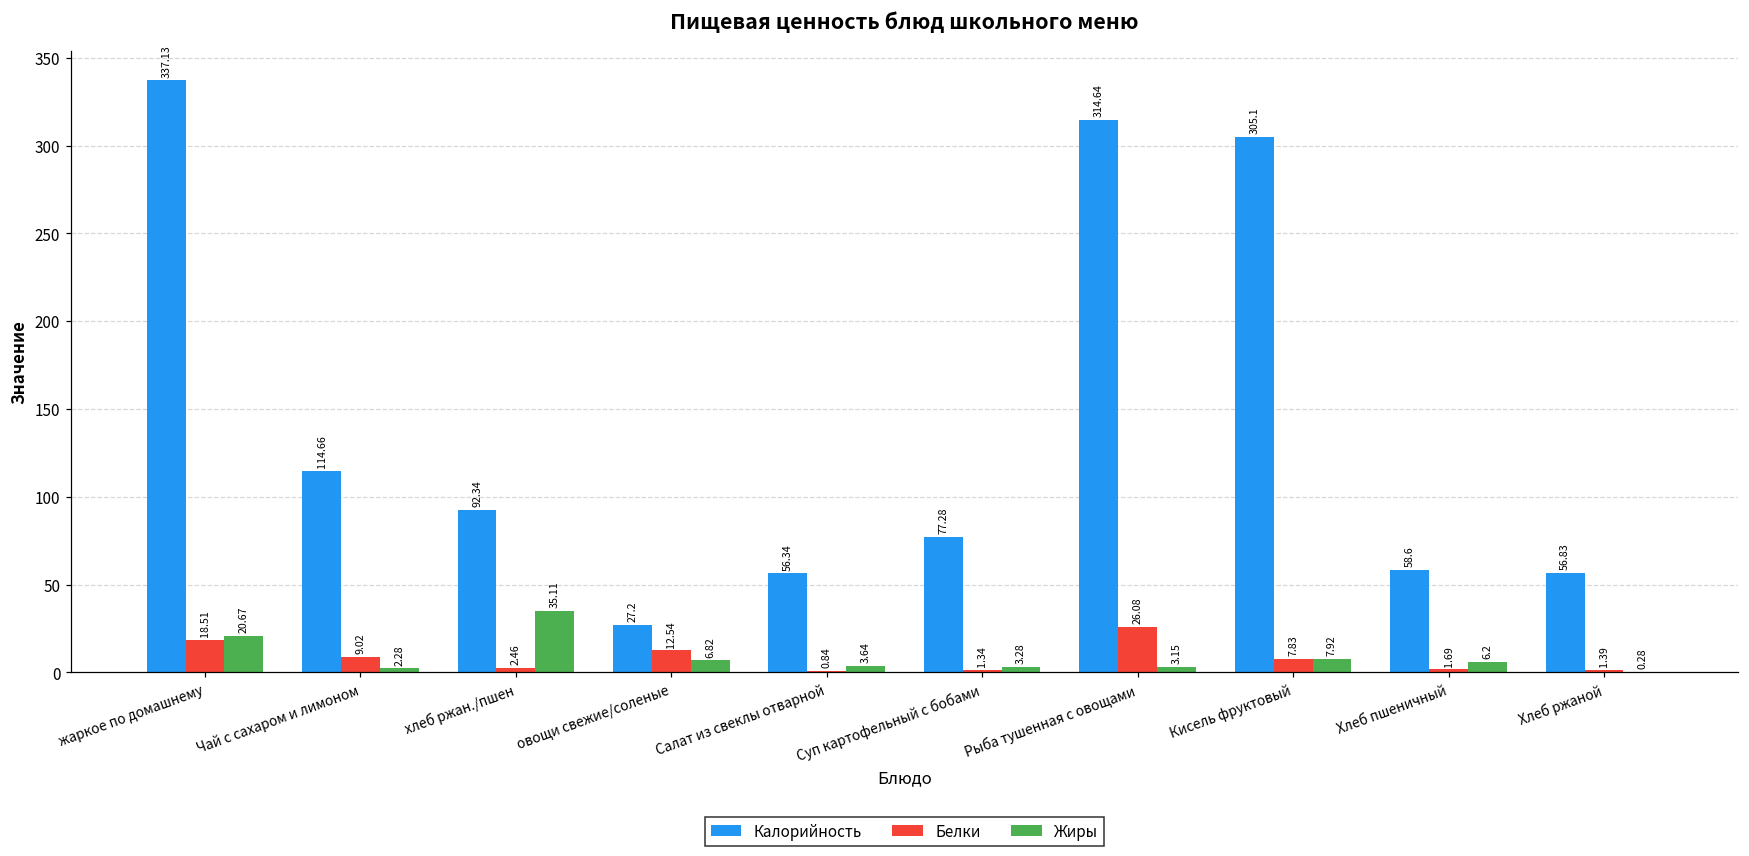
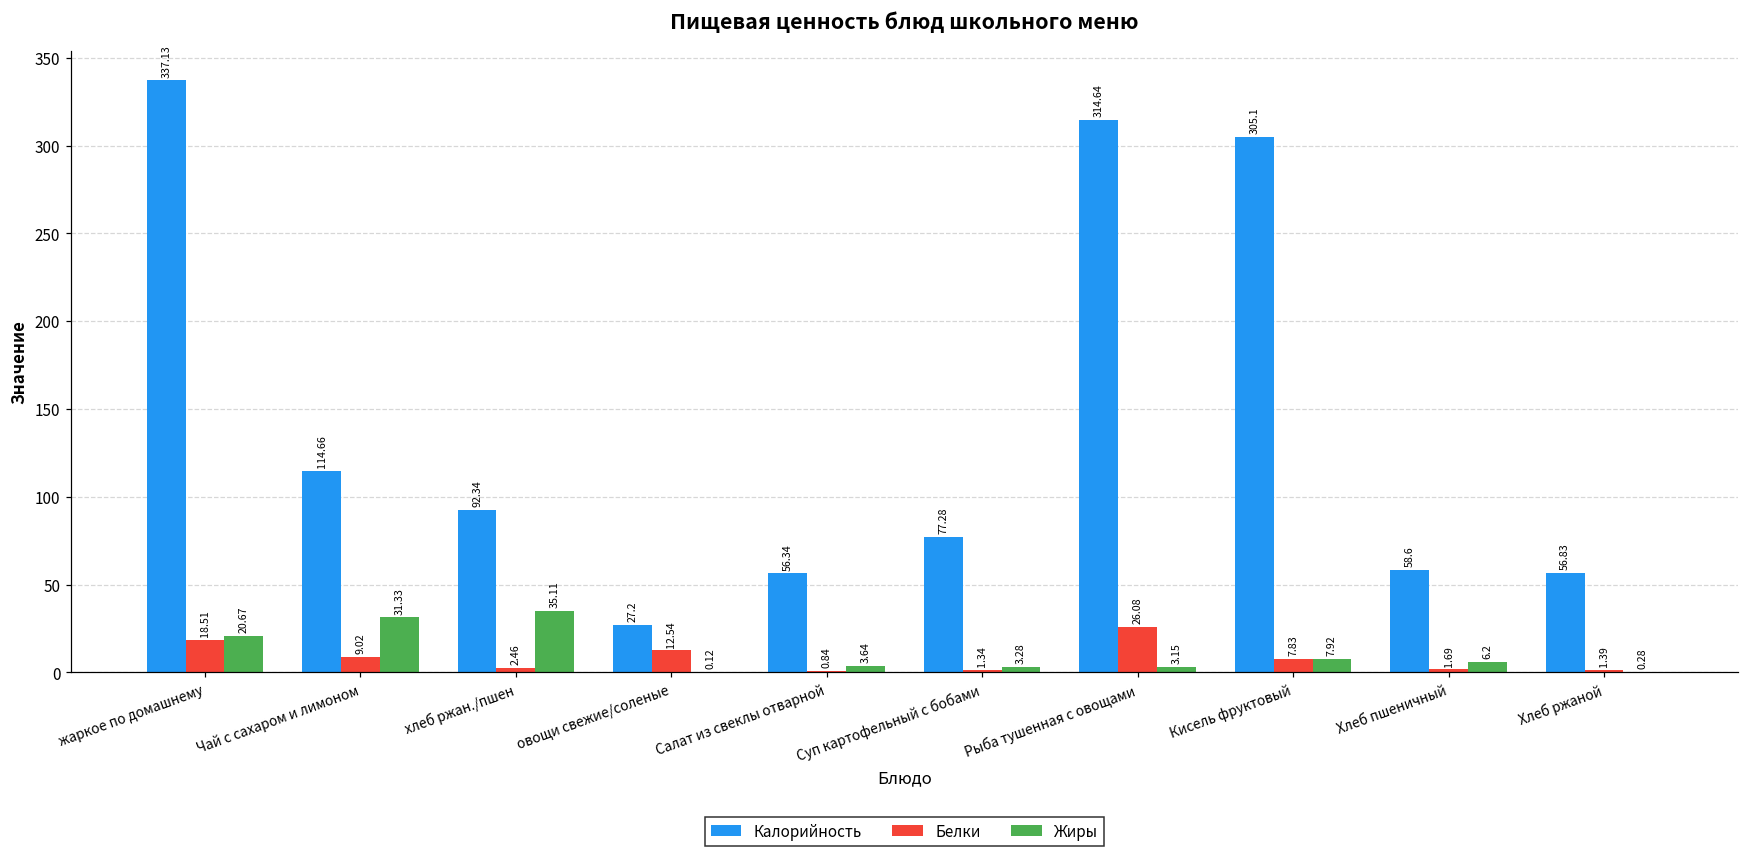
  {
    "Калорийность": {
      "жаркое по домашнему": 337.13,
      "Чай с сахаром и лимоном": 114.66,
      "хлеб ржан./пшен": 92.34,
      "овощи свежие/соленые": 27.2,
      "Салат из свеклы отварной": 56.34,
      "Суп картофельный с бобами": 77.28,
      "Рыба тушенная с овощами": 314.64,
      "Кисель фруктовый": 305.1,
      "Хлеб пшеничный": 58.6,
      "Хлеб ржаной": 56.83
    },
    "Белки": {
      "жаркое по домашнему": 18.51,
      "Чай с сахаром и лимоном": 9.02,
      "хлеб ржан./пшен": 2.46,
      "овощи свежие/соленые": 12.54,
      "Салат из свеклы отварной": 0.84,
      "Суп картофельный с бобами": 1.34,
      "Рыба тушенная с овощами": 26.08,
      "Кисель фруктовый": 7.83,
      "Хлеб пшеничный": 1.69,
      "Хлеб ржаной": 1.39
    },
    "Жиры": {
      "жаркое по домашнему": 20.67,
-     "Чай с сахаром и лимоном": 2.28,
+     "Чай с сахаром и лимоном": 31.33,
      "хлеб ржан./пшен": 35.11,
-     "овощи свежие/соленые": 6.82,
+     "овощи свежие/соленые": 0.12,
      "Салат из свеклы отварной": 3.64,
      "Суп картофельный с бобами": 3.28,
      "Рыба тушенная с овощами": 3.15,
      "Кисель фруктовый": 7.92,
      "Хлеб пшеничный": 6.2,
      "Хлеб ржаной": 0.28
    }
  }
